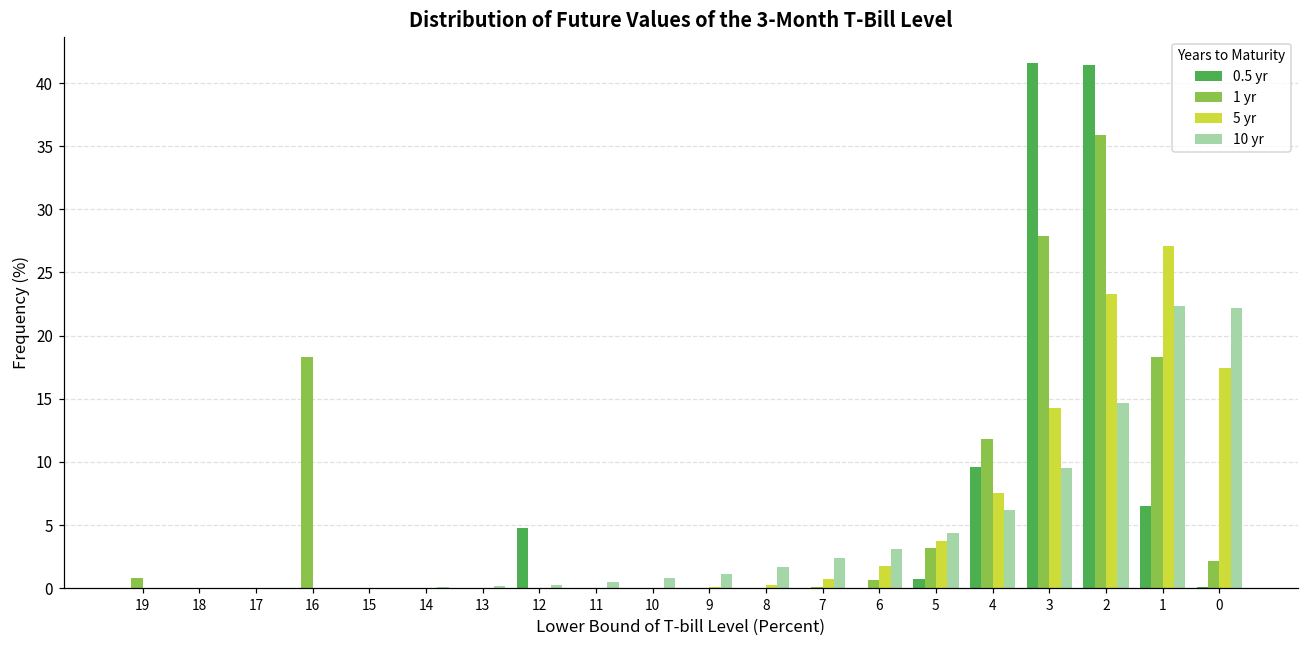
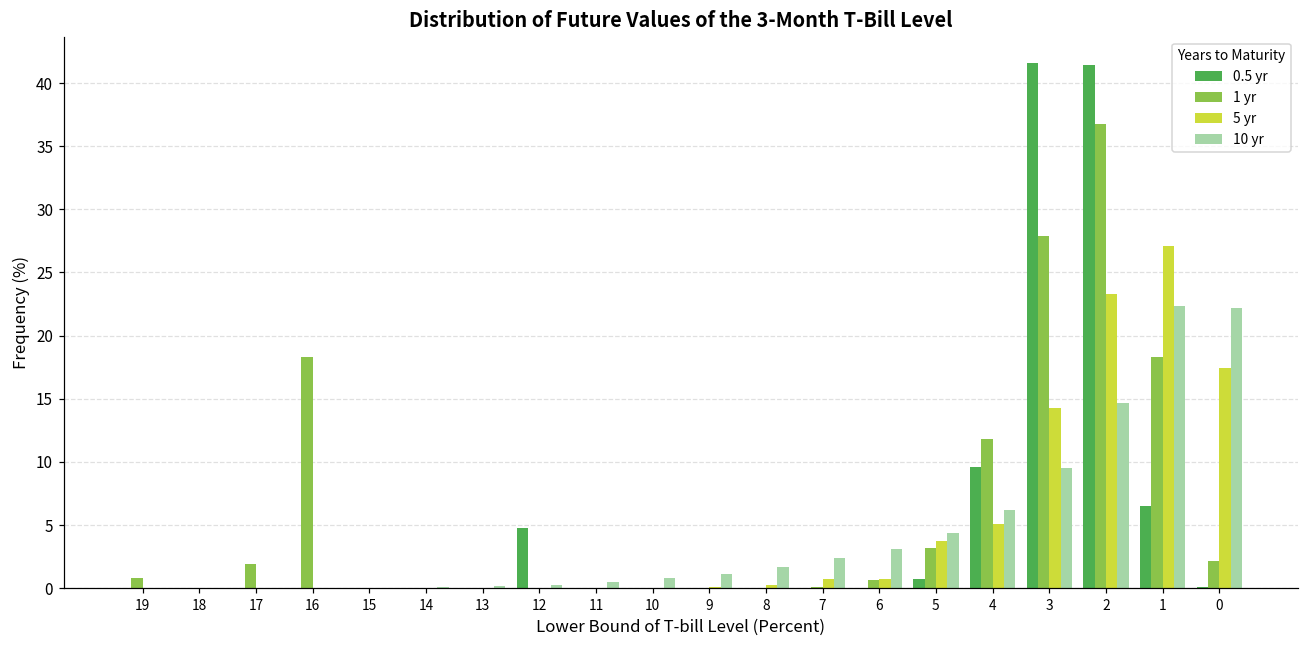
  {
    "0.5 yr": {
      "19": 0.0,
      "18": 0.0,
      "17": 0.0,
      "16": 0.0,
      "15": 0.0,
      "14": 0.0,
      "13": 0.0,
      "12": 4.8,
      "11": 0.0,
      "10": 0.0,
      "9": 0.0,
      "8": 0.0,
      "7": 0.0,
      "5": 0.7,
      "4": 9.6,
      "3": 41.6,
      "2": 41.4,
      "1": 6.5
    },
    "1 yr": {
      "19": 0.8,
      "18": 0.0,
-     "17": 0.0,
+     "17": 1.9,
      "16": 18.3,
      "15": 0.0,
      "14": 0.0,
      "13": 0.0,
      "12": 0.0,
      "11": 0.0,
      "10": 0.0,
      "6": 0.6,
      "5": 3.2,
      "4": 11.8,
      "3": 27.9,
-     "2": 35.9,
+     "2": 36.8,
      "1": 18.3,
      "0": 2.2
    },
    "5 yr": {
      "19": 0.0,
      "18": 0.0,
      "17": 0.0,
      "16": 0.0,
      "15": 0.0,
      "14": 0.0,
      "13": 0.0,
      "12": 0.0,
      "11": 0.0,
      "8": 0.3,
      "7": 0.8,
-     "6": 1.7,
+     "6": 0.7,
      "5": 3.7,
-     "4": 7.5,
+     "4": 5.1,
      "3": 14.3,
      "2": 23.3,
      "1": 27.1,
      "0": 17.4
    },
    "10 yr": {
      "18": 0.0,
      "12": 0.3,
      "11": 0.5,
      "10": 0.8,
      "9": 1.2,
      "8": 1.7,
      "7": 2.4,
      "6": 3.1,
      "5": 4.4,
      "4": 6.2,
      "3": 9.5,
      "2": 14.7,
      "1": 22.3,
      "0": 22.2
    }
  }
